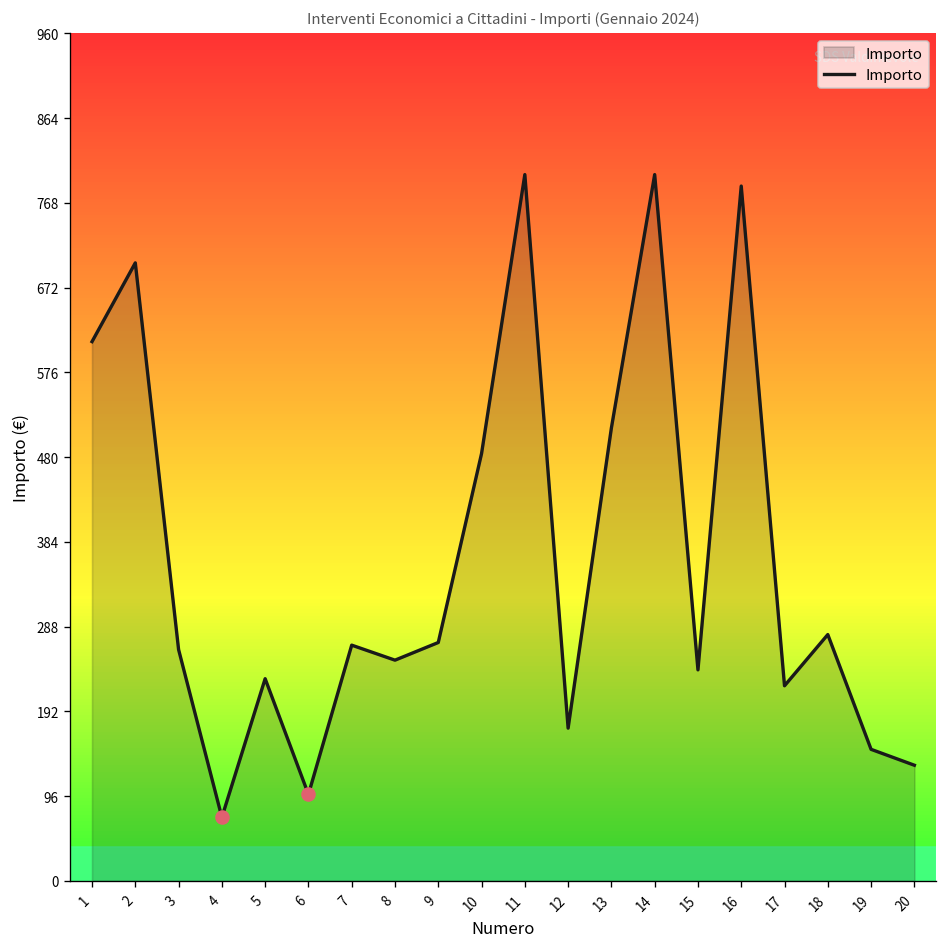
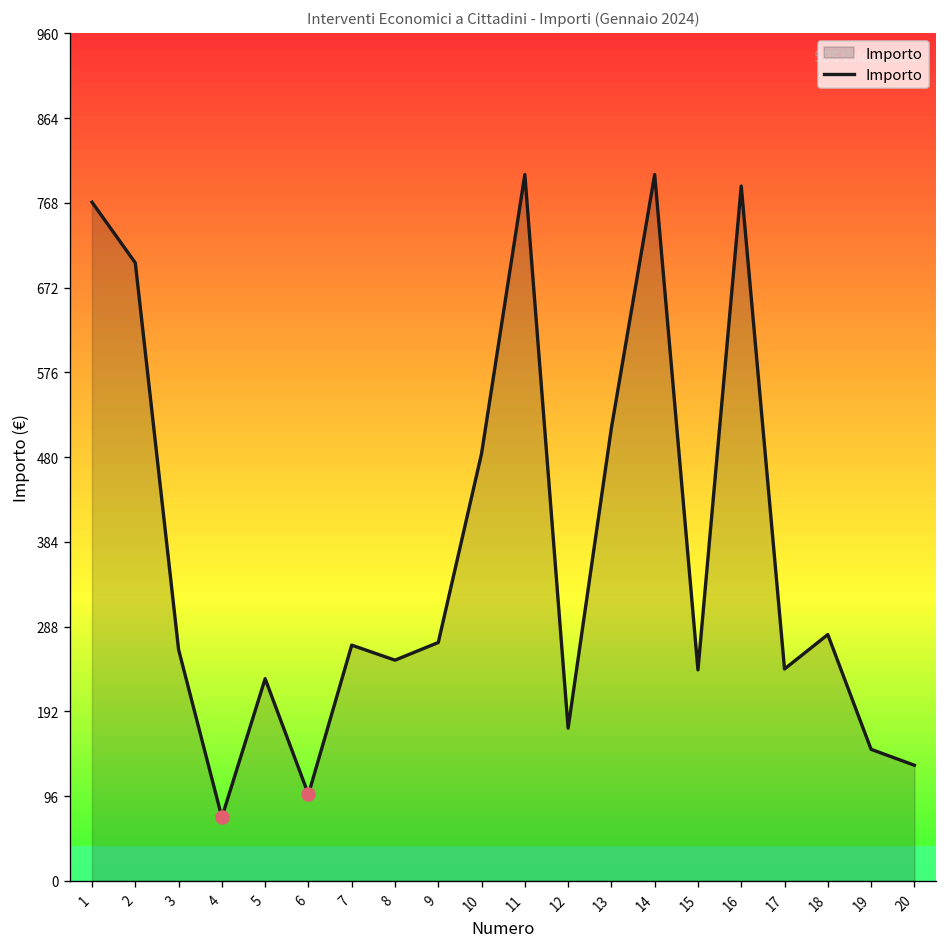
  {
    "Importo": {
-     "1": 610,
+     "1": 770,
      "2": 700,
      "3": 260,
      "5": 230,
      "7": 270,
      "8": 250,
      "9": 270,
      "10": 480,
      "11": 800,
      "12": 170,
      "13": 510,
      "14": 800,
      "15": 240,
      "16": 790,
-     "17": 220,
+     "17": 240,
      "18": 280,
      "19": 150,
      "20": 130
    }
  }
